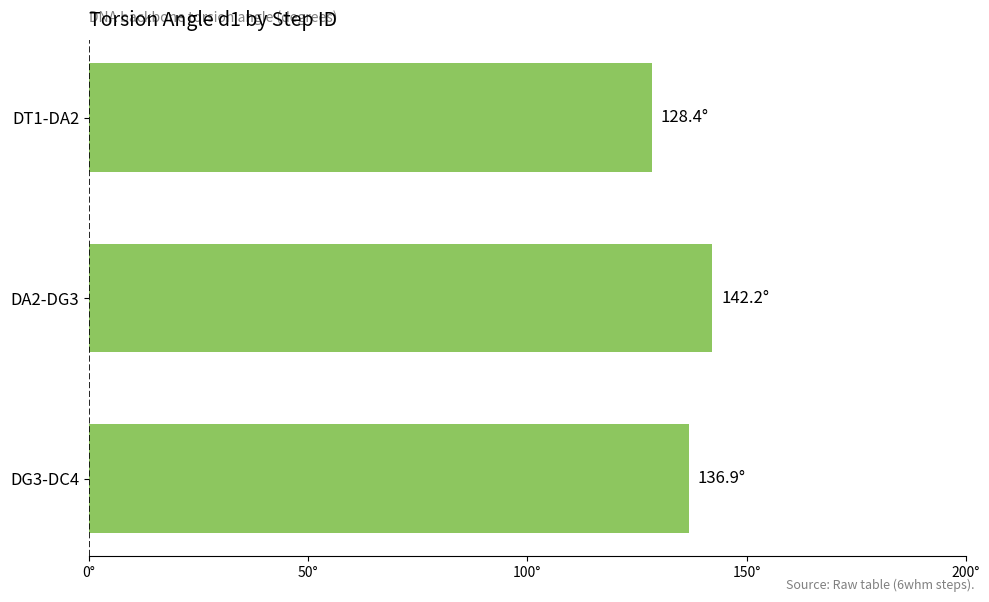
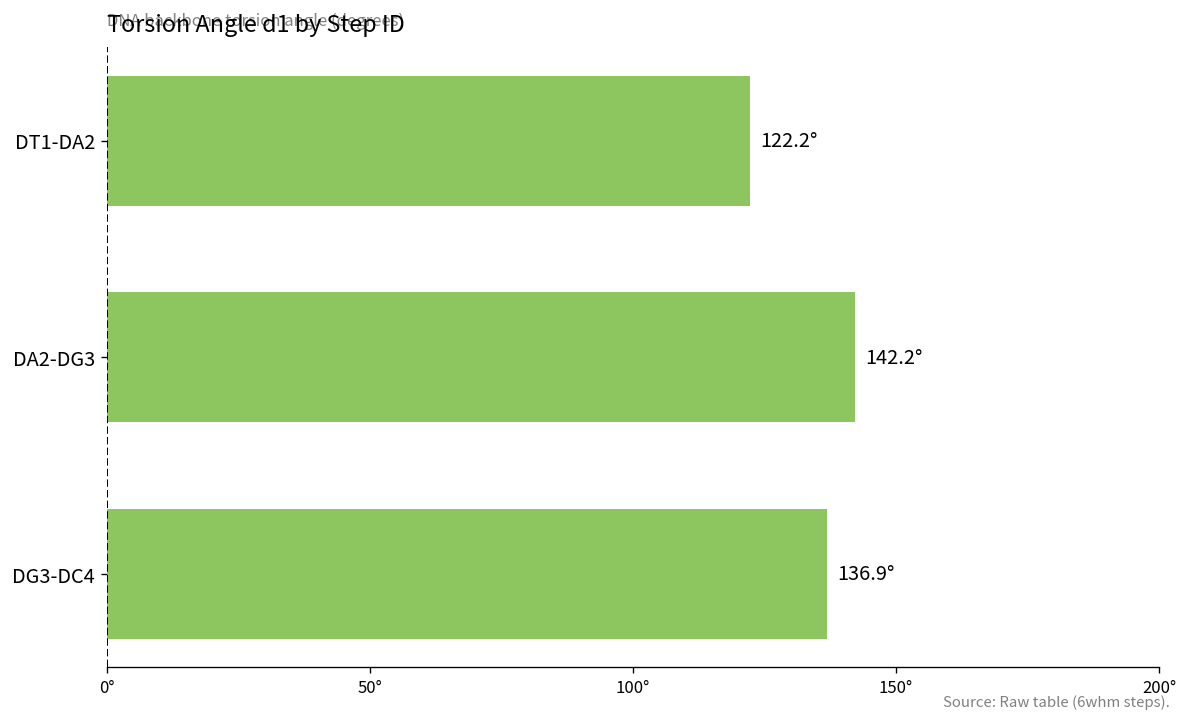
  {
-   "DT1-DA2": "128.4°",
+   "DT1-DA2": "122.2°",
    "DA2-DG3": "142.2°",
    "DG3-DC4": "136.9°"
  }
